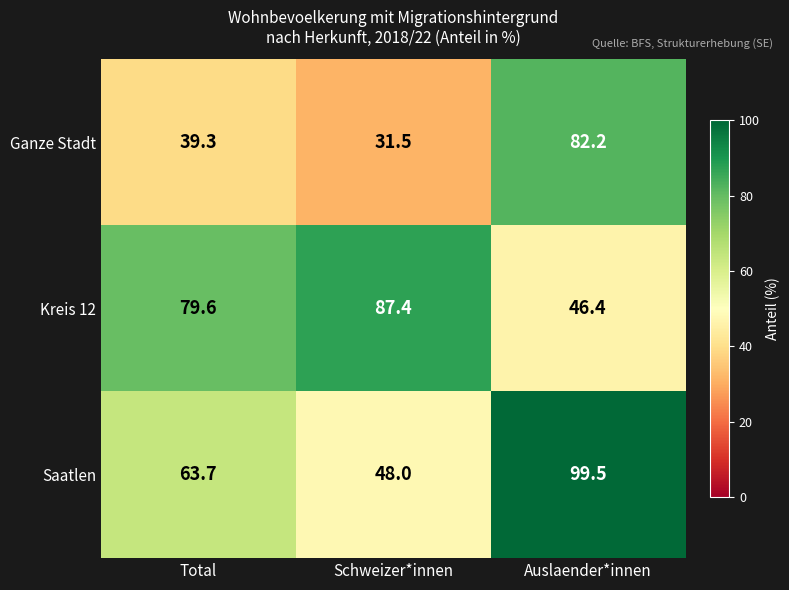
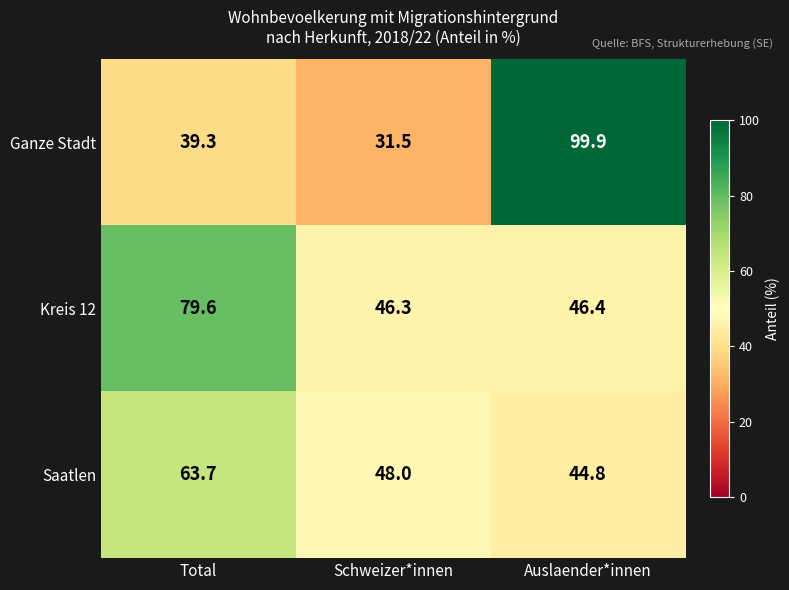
  {
    "Ganze Stadt": {
      "Total": 39.3,
      "Schweizer*innen": 31.5,
-     "Auslaender*innen": 82.2
+     "Auslaender*innen": 99.9
    },
    "Kreis 12": {
      "Total": 79.6,
-     "Schweizer*innen": 87.4,
+     "Schweizer*innen": 46.3,
      "Auslaender*innen": 46.4
    },
    "Saatlen": {
      "Total": 63.7,
      "Schweizer*innen": 48.0,
-     "Auslaender*innen": 99.5
+     "Auslaender*innen": 44.8
    }
  }
